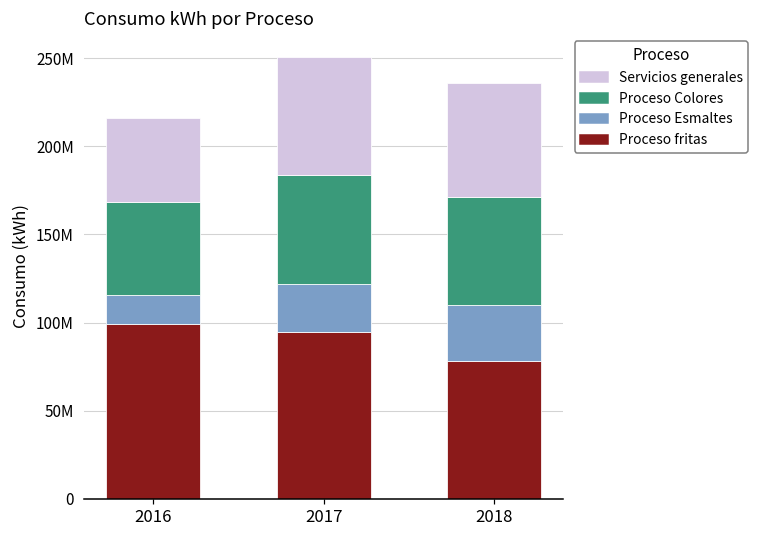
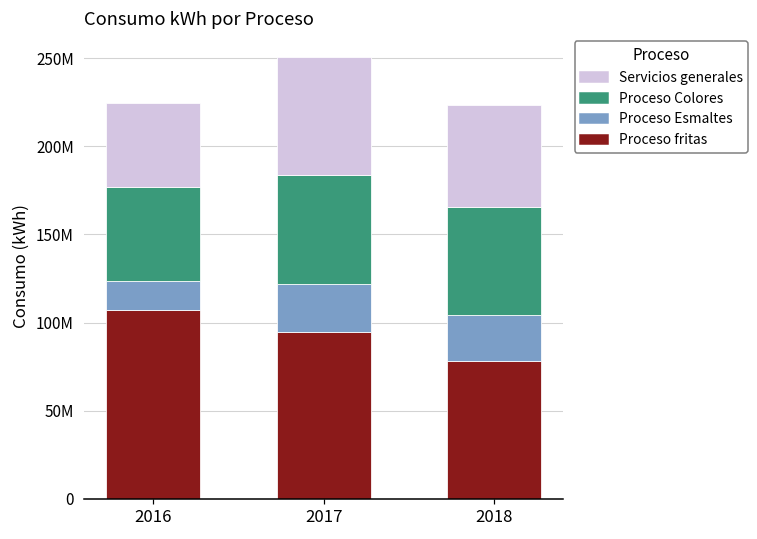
  {
    "Proceso fritas": {
-     "2016": 99000000,
+     "2016": 107000000,
      "2017": 95000000,
      "2018": 78000000
    },
    "Proceso Esmaltes": {
      "2016": 16000000,
      "2017": 27000000,
-     "2018": 32000000
+     "2018": 26000000
    },
    "Proceso Colores": {
      "2016": 53000000,
      "2017": 62000000,
      "2018": 61000000
    },
    "Servicios generales": {
      "2016": 48000000,
      "2017": 67000000,
-     "2018": 65000000
+     "2018": 58000000
    }
  }
